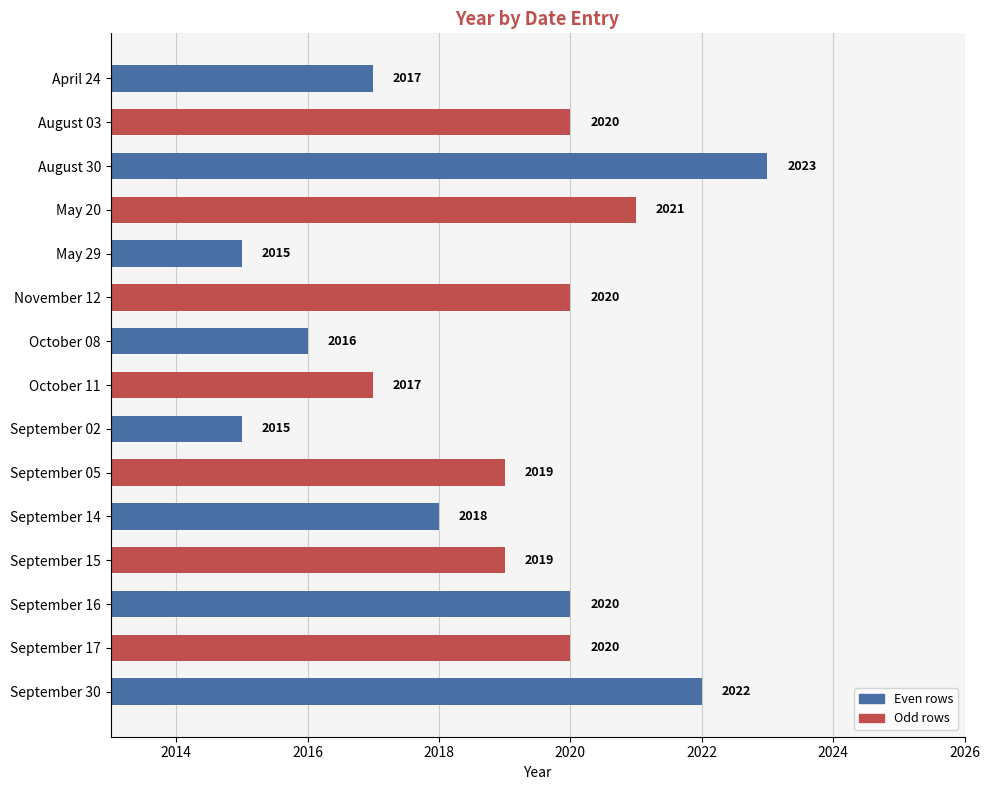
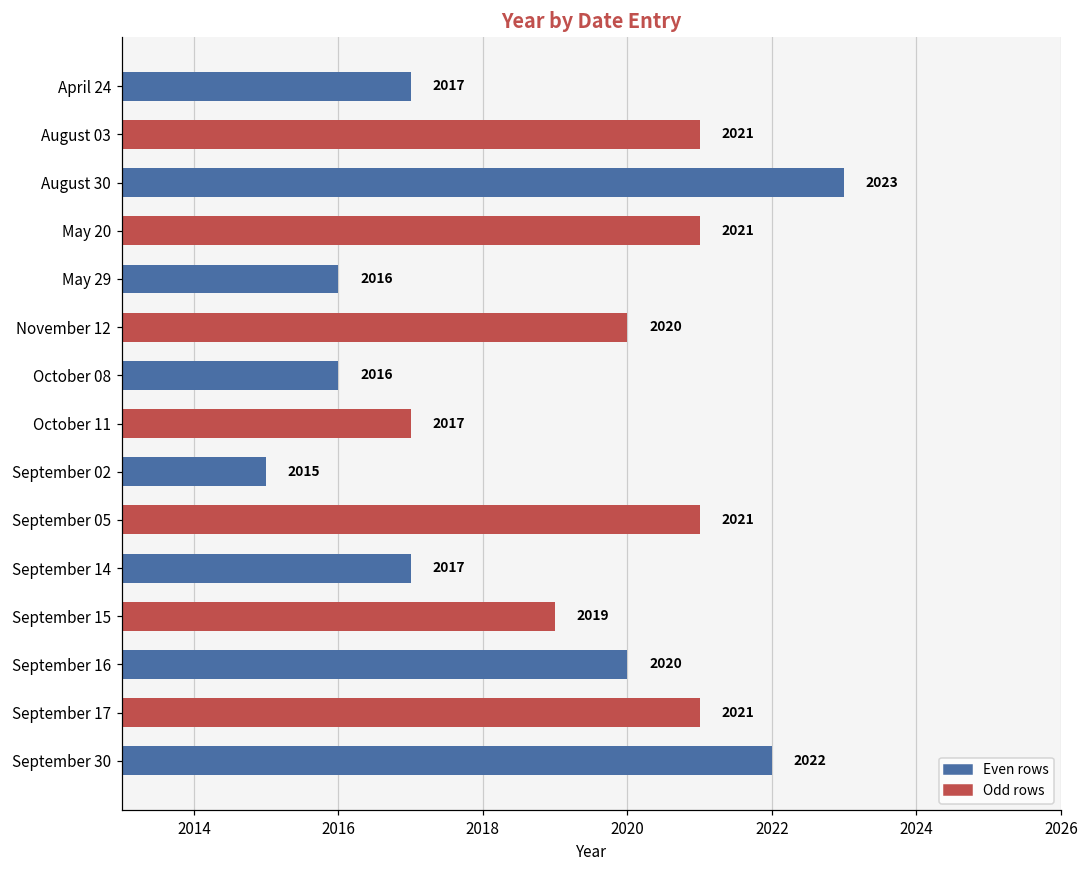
  {
    "April 24": 2017,
-   "August 03": 2020,
+   "August 03": 2021,
    "August 30": 2023,
    "May 20": 2021,
-   "May 29": 2015,
+   "May 29": 2016,
    "November 12": 2020,
    "October 08": 2016,
    "October 11": 2017,
    "September 02": 2015,
-   "September 05": 2019,
-   "September 14": 2018,
+   "September 05": 2021,
+   "September 14": 2017,
    "September 15": 2019,
    "September 16": 2020,
-   "September 17": 2020,
+   "September 17": 2021,
    "September 30": 2022
  }
